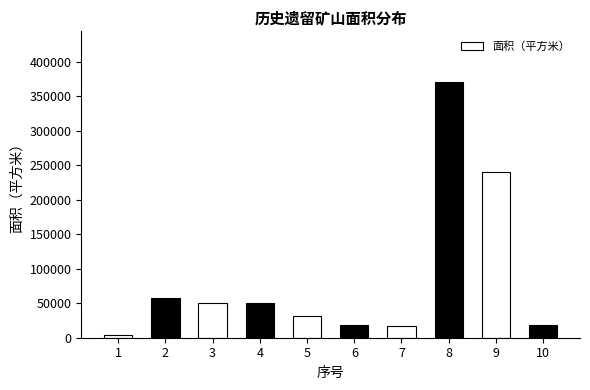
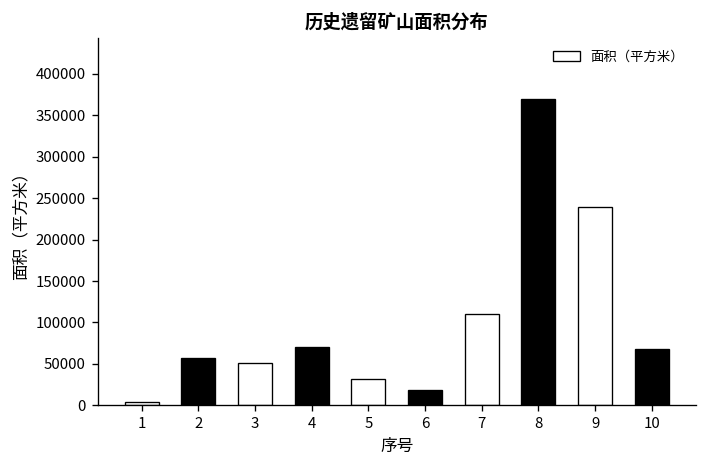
  {
    "1": 0,
    "2": 60000,
    "3": 50000,
-   "4": 50000,
+   "4": 70000,
    "5": 30000,
    "6": 20000,
-   "7": 20000,
+   "7": 110000,
    "8": 370000,
    "9": 240000,
-   "10": 20000
+   "10": 70000
  }
